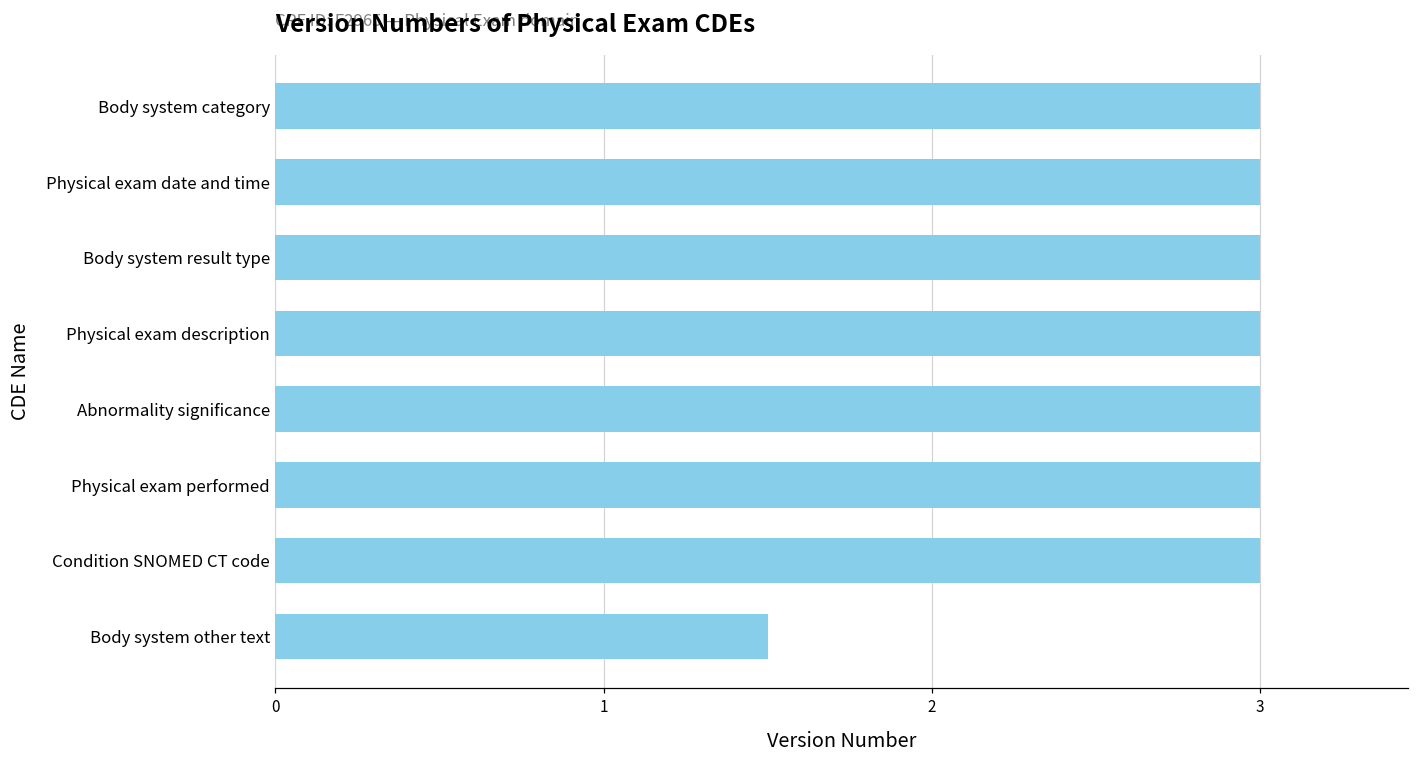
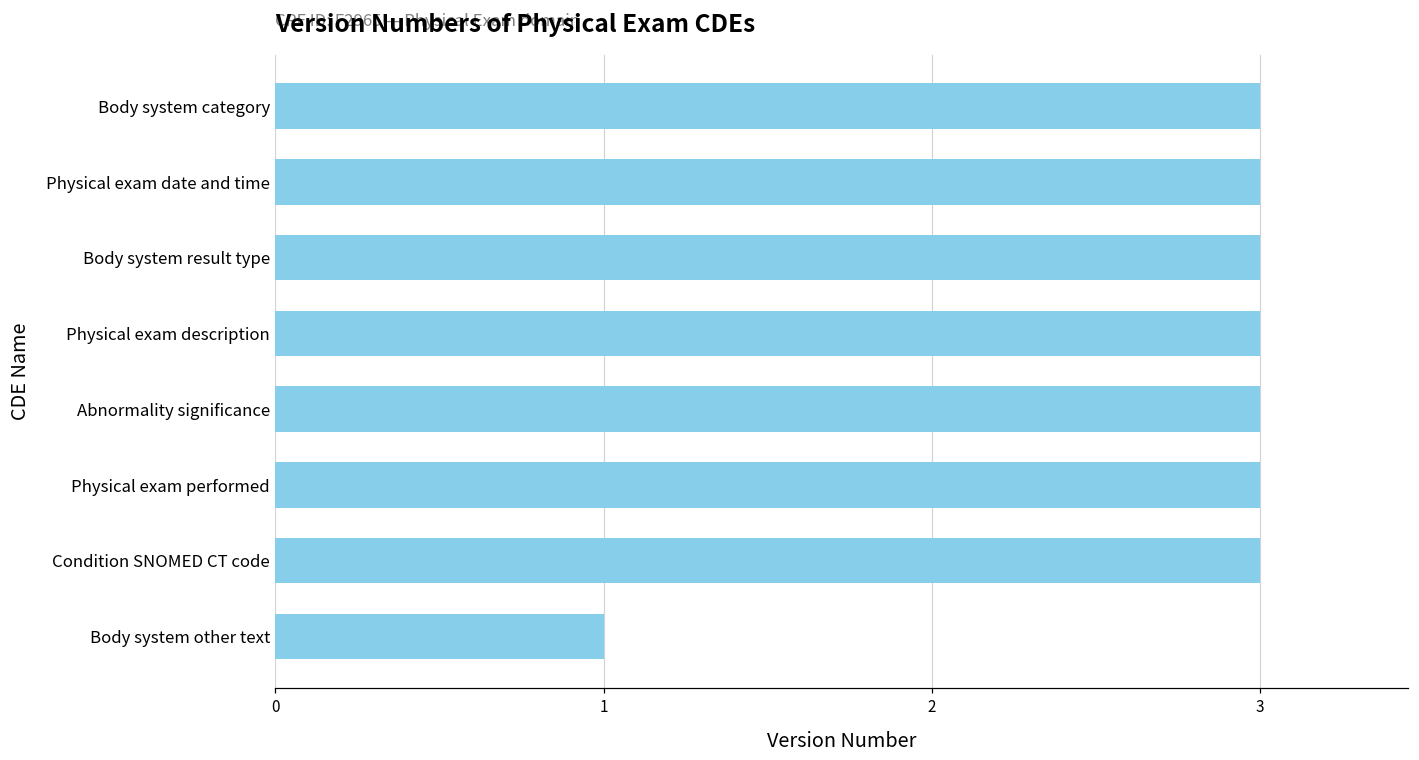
  {
    "Body system category": 3.0,
    "Physical exam date and time": 3.0,
    "Body system result type": 3.0,
    "Physical exam description": 3.0,
    "Abnormality significance": 3.0,
    "Physical exam performed": 3.0,
    "Condition SNOMED CT code": 3.0,
-   "Body system other text": 1.5
+   "Body system other text": 1.0
  }
